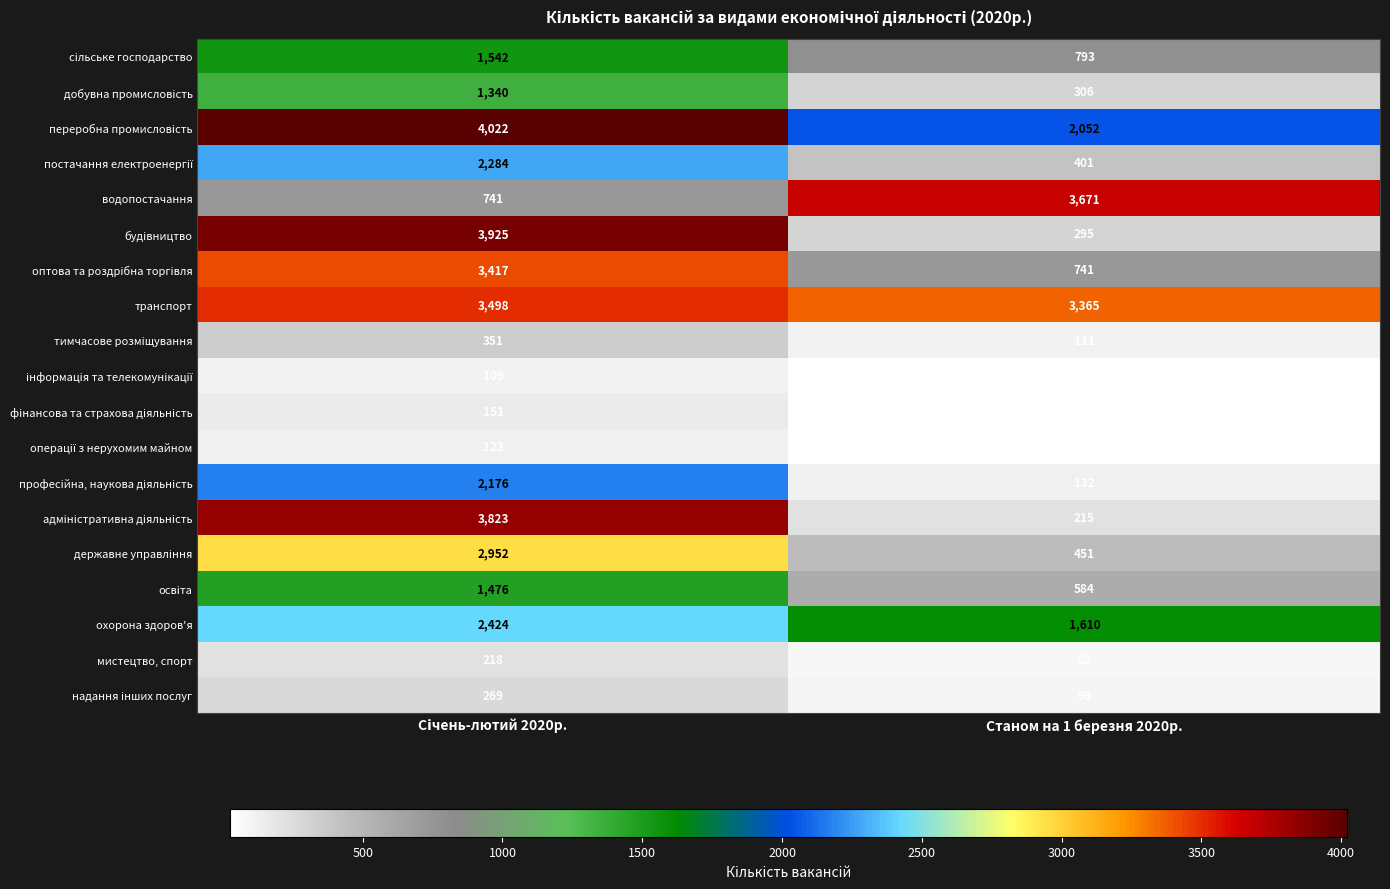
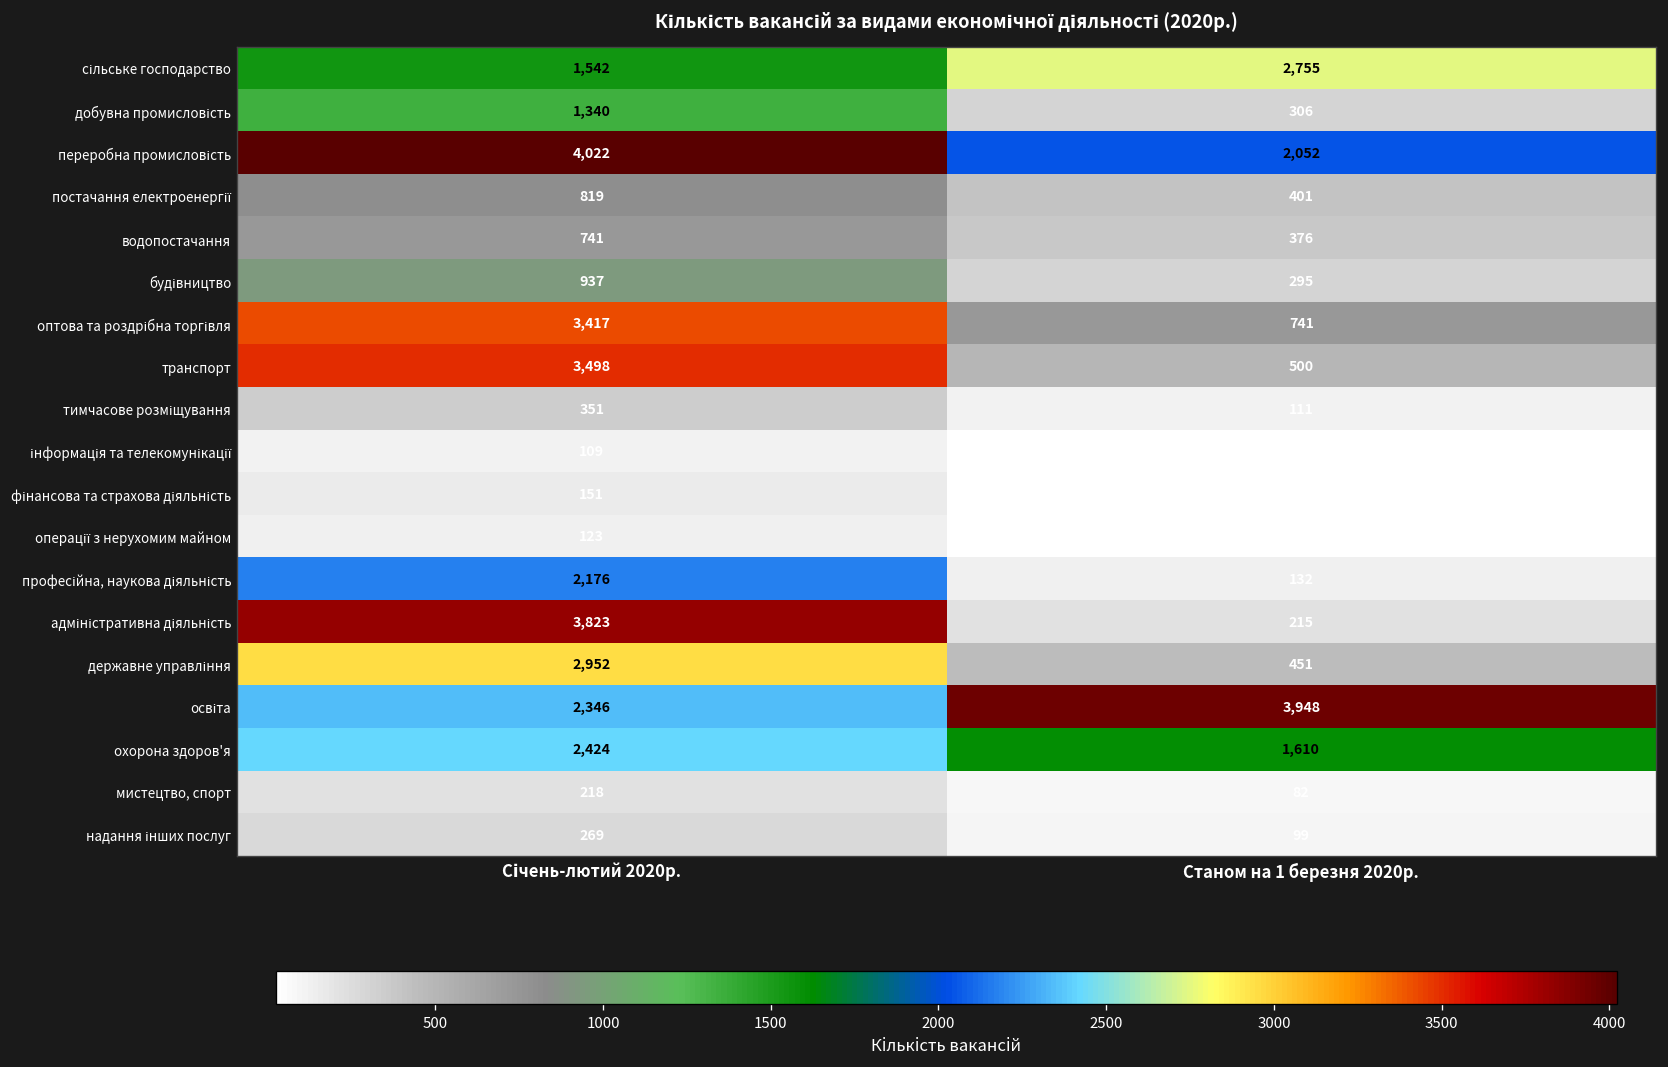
  {
    "сільське господарство": {
      "Січень-лютий 2020р.": "1,542",
-     "Станом на 1 березня 2020р.": "793"
+     "Станом на 1 березня 2020р.": "2,755"
    },
    "добувна промисловість": {
      "Січень-лютий 2020р.": "1,340"
    },
    "переробна промисловість": {
      "Січень-лютий 2020р.": "4,022",
      "Станом на 1 березня 2020р.": "2,052"
    },
    "постачання електроенергії": {
-     "Січень-лютий 2020р.": "2,284",
+     "Січень-лютий 2020р.": "819",
      "Станом на 1 березня 2020р.": "401"
    },
    "водопостачання": {
      "Січень-лютий 2020р.": "741",
-     "Станом на 1 березня 2020р.": "3,671"
+     "Станом на 1 березня 2020р.": "376"
    },
    "будівництво": {
-     "Січень-лютий 2020р.": "3,925"
+     "Січень-лютий 2020р.": "937"
    },
    "оптова та роздрібна торгівля": {
      "Січень-лютий 2020р.": "3,417",
      "Станом на 1 березня 2020р.": "741"
    },
    "транспорт": {
      "Січень-лютий 2020р.": "3,498",
-     "Станом на 1 березня 2020р.": "3,365"
+     "Станом на 1 березня 2020р.": "500"
    },
    "тимчасове розміщування": {
      "Січень-лютий 2020р.": "351"
    },
    "професійна, наукова діяльність": {
      "Січень-лютий 2020р.": "2,176"
    },
    "адміністративна діяльність": {
      "Січень-лютий 2020р.": "3,823"
    },
    "державне управління": {
      "Січень-лютий 2020р.": "2,952",
      "Станом на 1 березня 2020р.": "451"
    },
    "освіта": {
-     "Січень-лютий 2020р.": "1,476",
-     "Станом на 1 березня 2020р.": "584"
+     "Січень-лютий 2020р.": "2,346",
+     "Станом на 1 березня 2020р.": "3,948"
    },
    "охорона здоров'я": {
      "Січень-лютий 2020р.": "2,424",
      "Станом на 1 березня 2020р.": "1,610"
    }
  }
